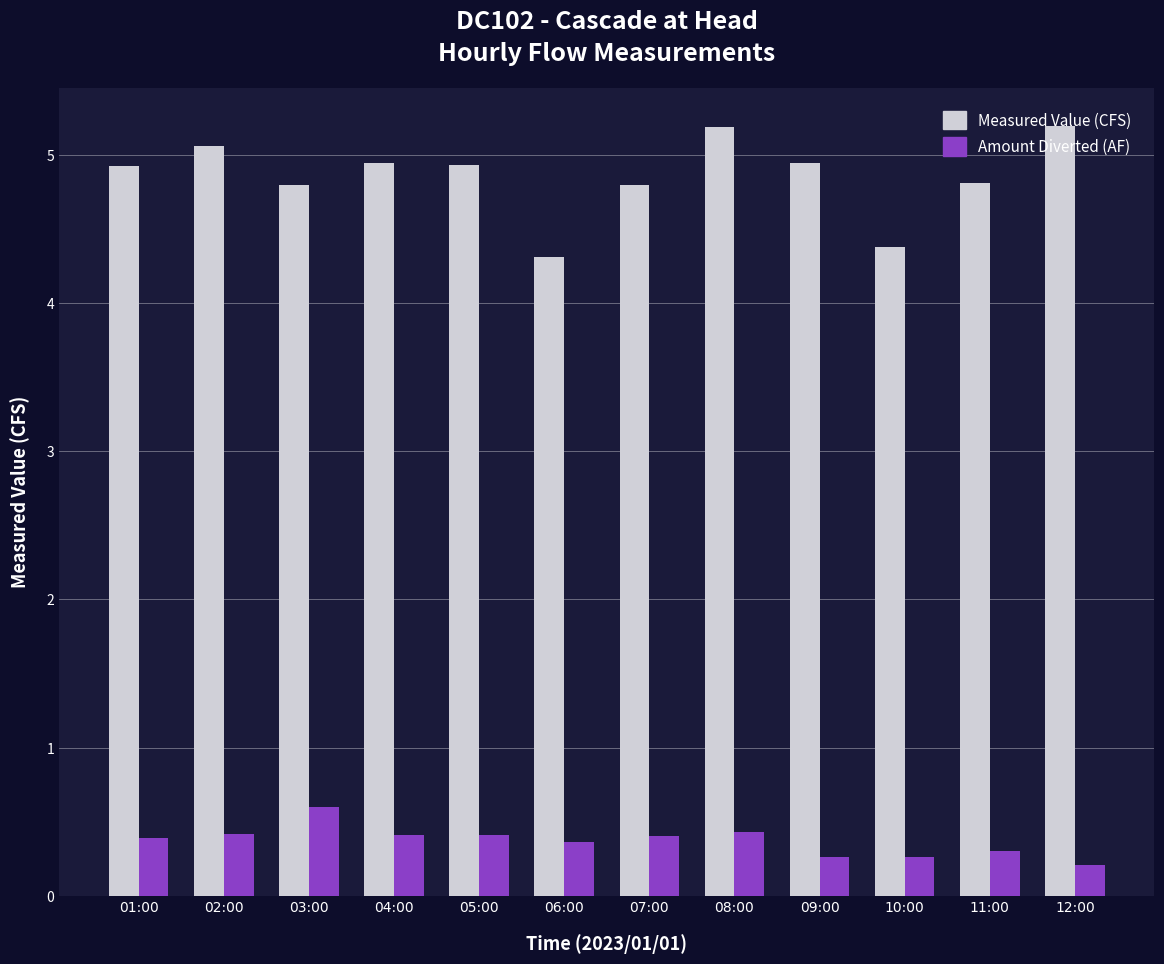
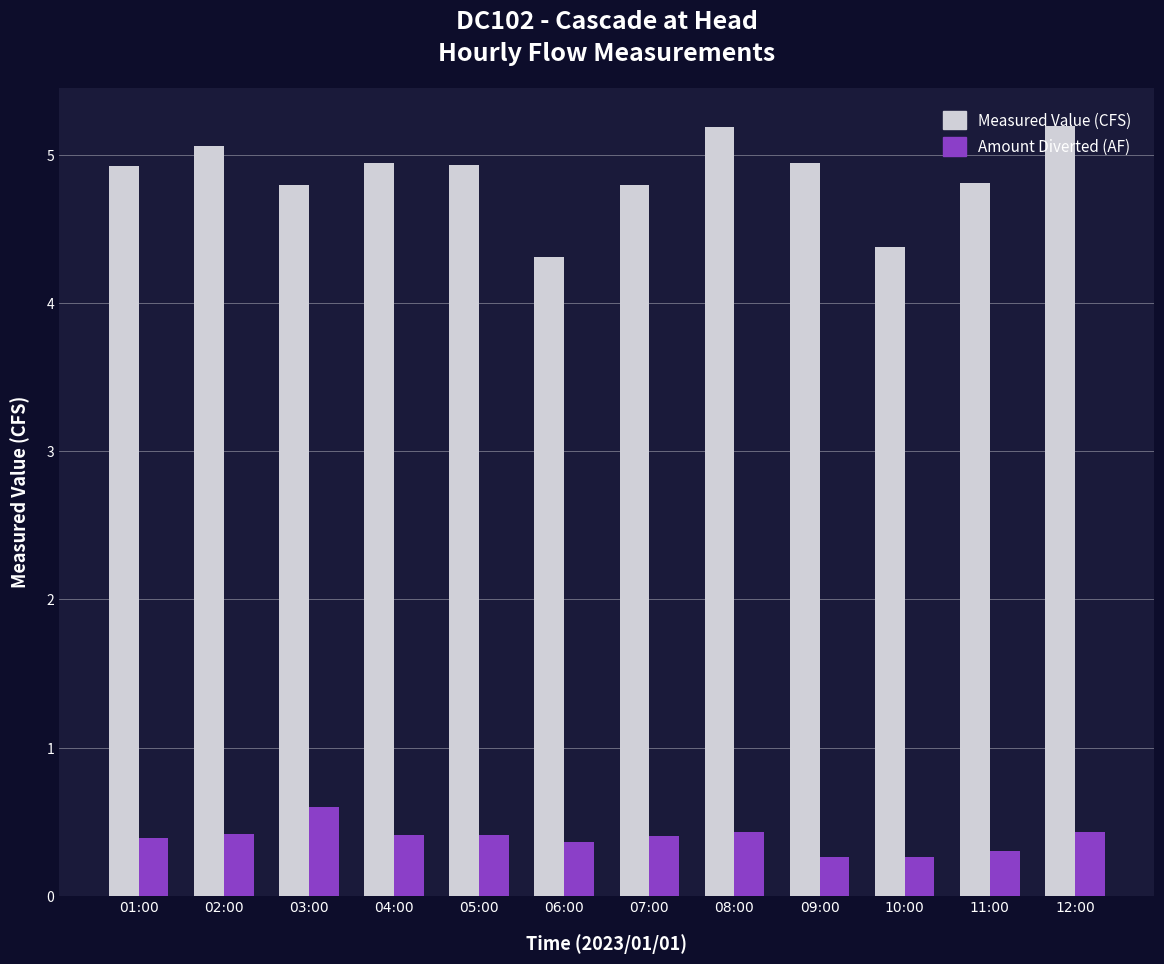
  {
    "Measured Value (CFS)": {
      "01:00": 4.92,
      "02:00": 5.06,
      "03:00": 4.80,
      "04:00": 4.94,
      "05:00": 4.93,
      "06:00": 4.31,
      "07:00": 4.80,
      "08:00": 5.19,
      "09:00": 4.95,
      "10:00": 4.38,
      "11:00": 4.81,
      "12:00": 5.19
    },
    "Amount Diverted (AF)": {
      "01:00": 0.39,
      "02:00": 0.42,
      "03:00": 0.60,
      "04:00": 0.41,
      "05:00": 0.41,
      "06:00": 0.36,
      "07:00": 0.40,
      "08:00": 0.43,
      "09:00": 0.26,
      "10:00": 0.26,
      "11:00": 0.30,
-     "12:00": 0.21
+     "12:00": 0.43
    }
  }
